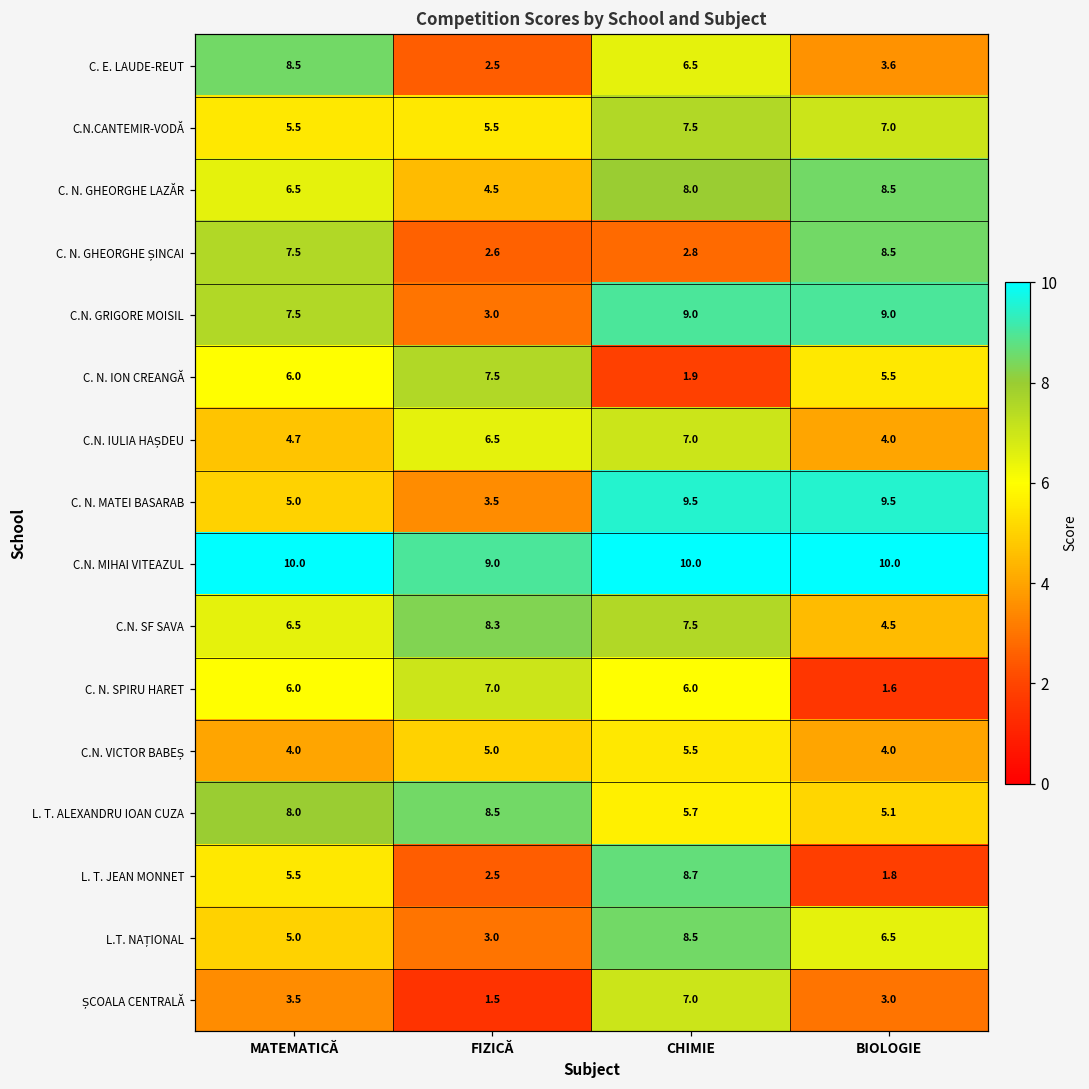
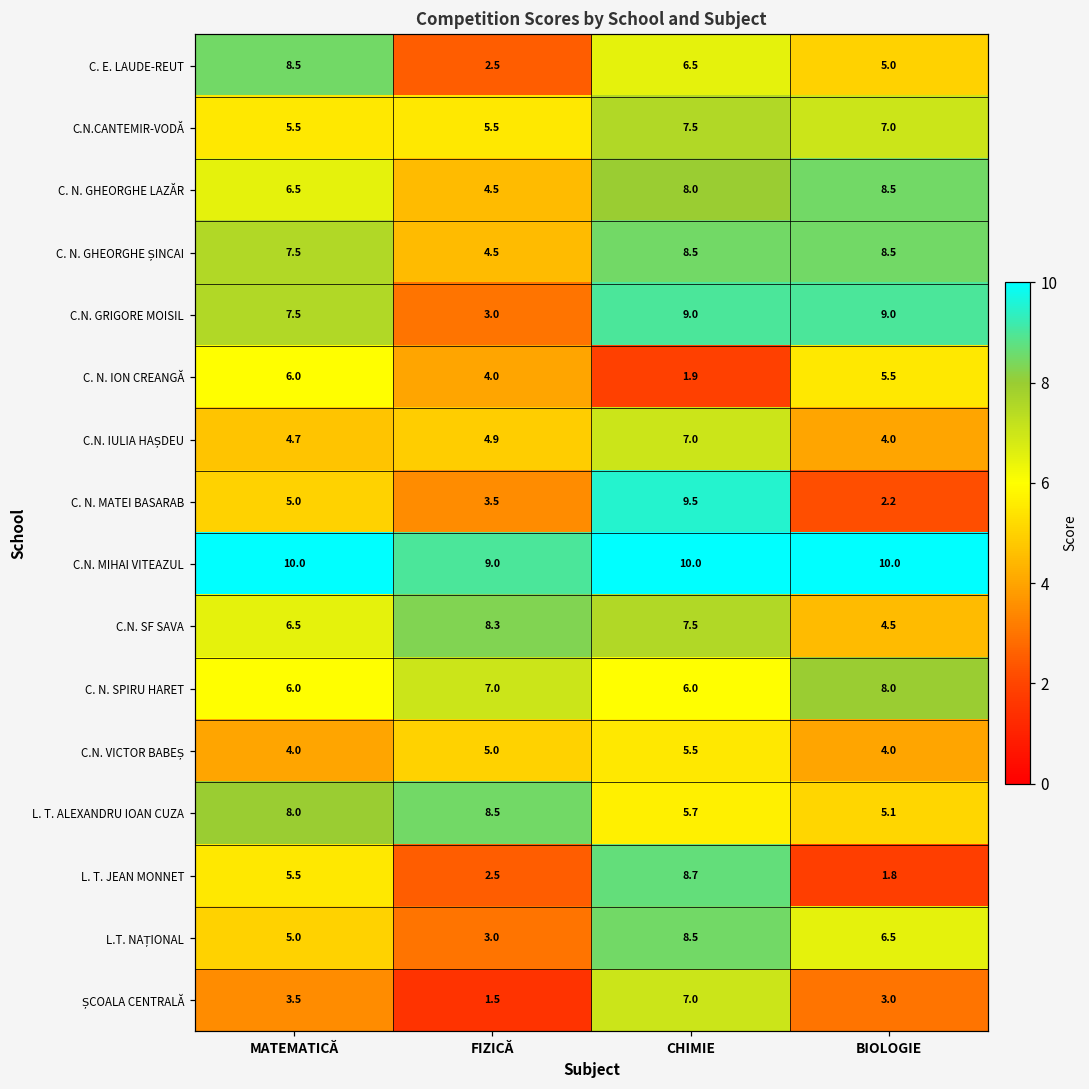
  {
    "C. E. LAUDE-REUT": {
      "MATEMATICĂ": 8.5,
      "FIZICĂ": 2.5,
      "CHIMIE": 6.5,
-     "BIOLOGIE": 3.6
+     "BIOLOGIE": 5.0
    },
    "C.N.CANTEMIR-VODĂ": {
      "MATEMATICĂ": 5.5,
      "FIZICĂ": 5.5,
      "CHIMIE": 7.5,
      "BIOLOGIE": 7.0
    },
    "C. N. GHEORGHE LAZĂR": {
      "MATEMATICĂ": 6.5,
      "FIZICĂ": 4.5,
      "CHIMIE": 8.0,
      "BIOLOGIE": 8.5
    },
    "C. N. GHEORGHE ȘINCAI": {
      "MATEMATICĂ": 7.5,
-     "FIZICĂ": 2.6,
-     "CHIMIE": 2.8,
+     "FIZICĂ": 4.5,
+     "CHIMIE": 8.5,
      "BIOLOGIE": 8.5
    },
    "C.N. GRIGORE MOISIL": {
      "MATEMATICĂ": 7.5,
      "FIZICĂ": 3.0,
      "CHIMIE": 9.0,
      "BIOLOGIE": 9.0
    },
    "C. N. ION CREANGĂ": {
      "MATEMATICĂ": 6.0,
-     "FIZICĂ": 7.5,
+     "FIZICĂ": 4.0,
      "CHIMIE": 1.9,
      "BIOLOGIE": 5.5
    },
    "C.N. IULIA HAȘDEU": {
      "MATEMATICĂ": 4.7,
-     "FIZICĂ": 6.5,
+     "FIZICĂ": 4.9,
      "CHIMIE": 7.0,
      "BIOLOGIE": 4.0
    },
    "C. N. MATEI BASARAB": {
      "MATEMATICĂ": 5.0,
      "FIZICĂ": 3.5,
      "CHIMIE": 9.5,
-     "BIOLOGIE": 9.5
+     "BIOLOGIE": 2.2
    },
    "C.N. MIHAI VITEAZUL": {
      "MATEMATICĂ": 10.0,
      "FIZICĂ": 9.0,
      "CHIMIE": 10.0,
      "BIOLOGIE": 10.0
    },
    "C.N. SF SAVA": {
      "MATEMATICĂ": 6.5,
      "FIZICĂ": 8.3,
      "CHIMIE": 7.5,
      "BIOLOGIE": 4.5
    },
    "C. N. SPIRU HARET": {
      "MATEMATICĂ": 6.0,
      "FIZICĂ": 7.0,
      "CHIMIE": 6.0,
-     "BIOLOGIE": 1.6
+     "BIOLOGIE": 8.0
    },
    "C.N. VICTOR BABEȘ": {
      "MATEMATICĂ": 4.0,
      "FIZICĂ": 5.0,
      "CHIMIE": 5.5,
      "BIOLOGIE": 4.0
    },
    "L. T. ALEXANDRU IOAN CUZA": {
      "MATEMATICĂ": 8.0,
      "FIZICĂ": 8.5,
      "CHIMIE": 5.7,
      "BIOLOGIE": 5.1
    },
    "L. T. JEAN MONNET": {
      "MATEMATICĂ": 5.5,
      "FIZICĂ": 2.5,
      "CHIMIE": 8.7,
      "BIOLOGIE": 1.8
    },
    "L.T. NAȚIONAL": {
      "MATEMATICĂ": 5.0,
      "FIZICĂ": 3.0,
      "CHIMIE": 8.5,
      "BIOLOGIE": 6.5
    },
    "ȘCOALA CENTRALĂ": {
      "MATEMATICĂ": 3.5,
      "FIZICĂ": 1.5,
      "CHIMIE": 7.0,
      "BIOLOGIE": 3.0
    }
  }
